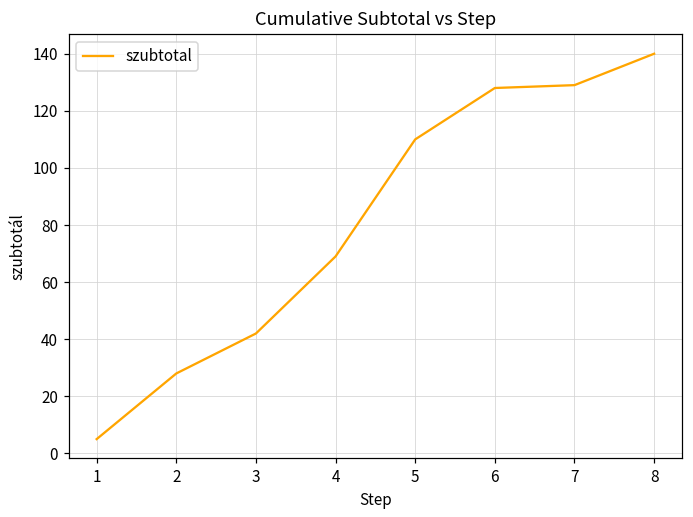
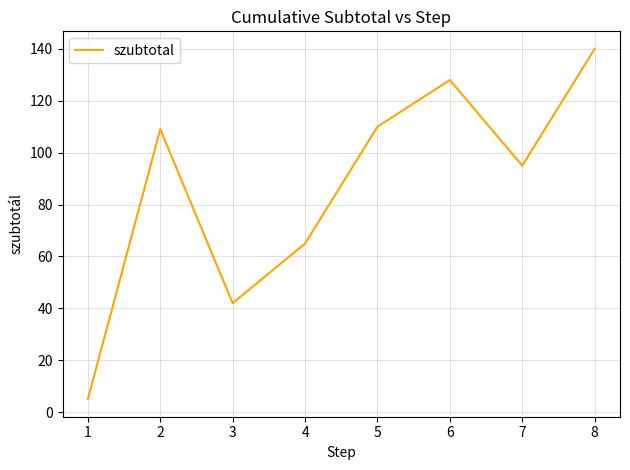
  {
    "1": 5,
-   "2": 28,
+   "2": 109,
    "3": 42,
-   "4": 69,
+   "4": 65,
    "5": 110,
    "6": 128,
-   "7": 129,
+   "7": 95,
    "8": 140
  }
